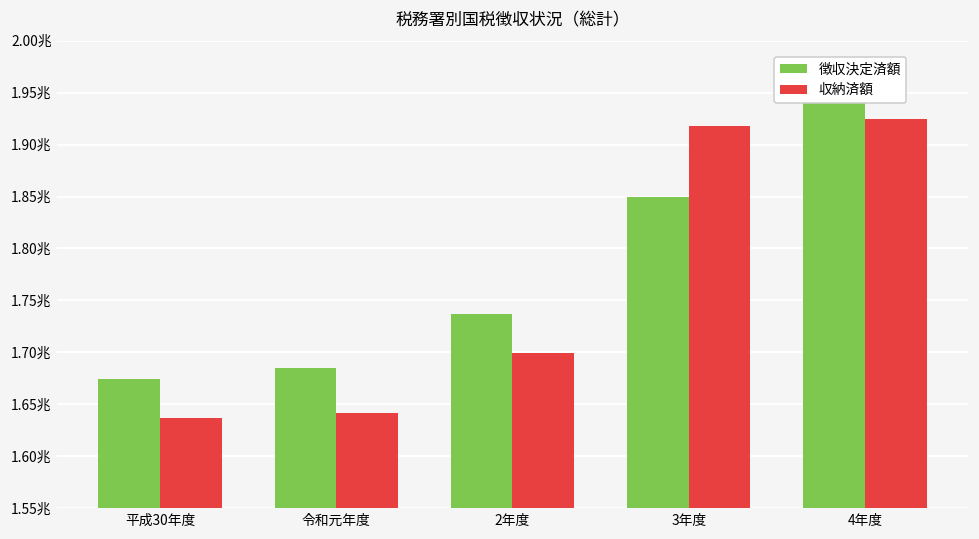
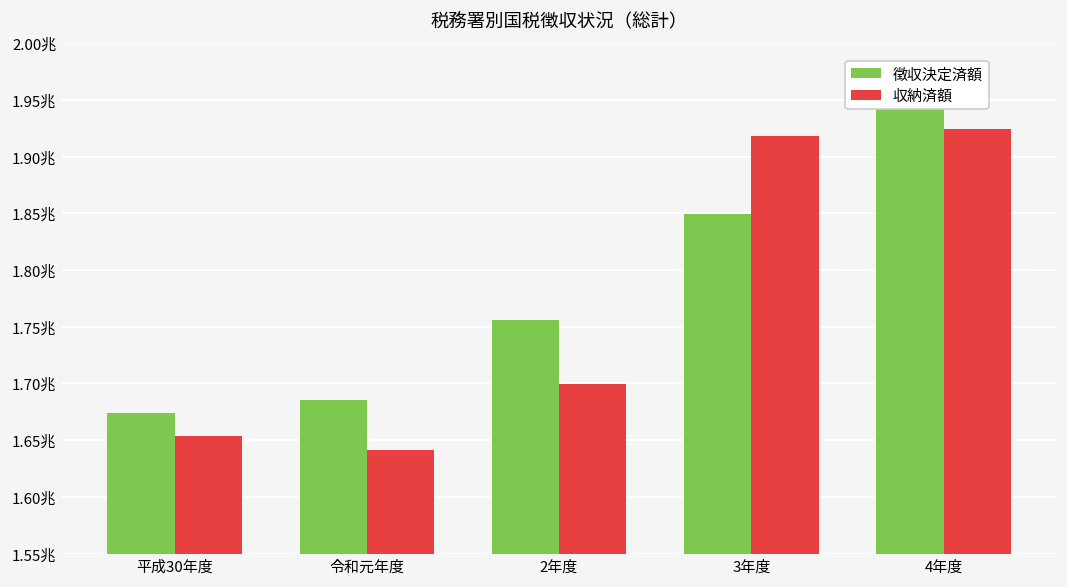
  {
    "徴収決定済額": {
      "平成30年度": "1.67兆",
      "令和元年度": "1.69兆",
-     "2年度": "1.74兆",
+     "2年度": "1.76兆",
      "3年度": "1.85兆"
    },
    "収納済額": {
-     "平成30年度": "1.64兆",
+     "平成30年度": "1.65兆",
      "令和元年度": "1.64兆",
      "2年度": "1.70兆",
      "3年度": "1.92兆",
      "4年度": "1.92兆"
    }
  }
